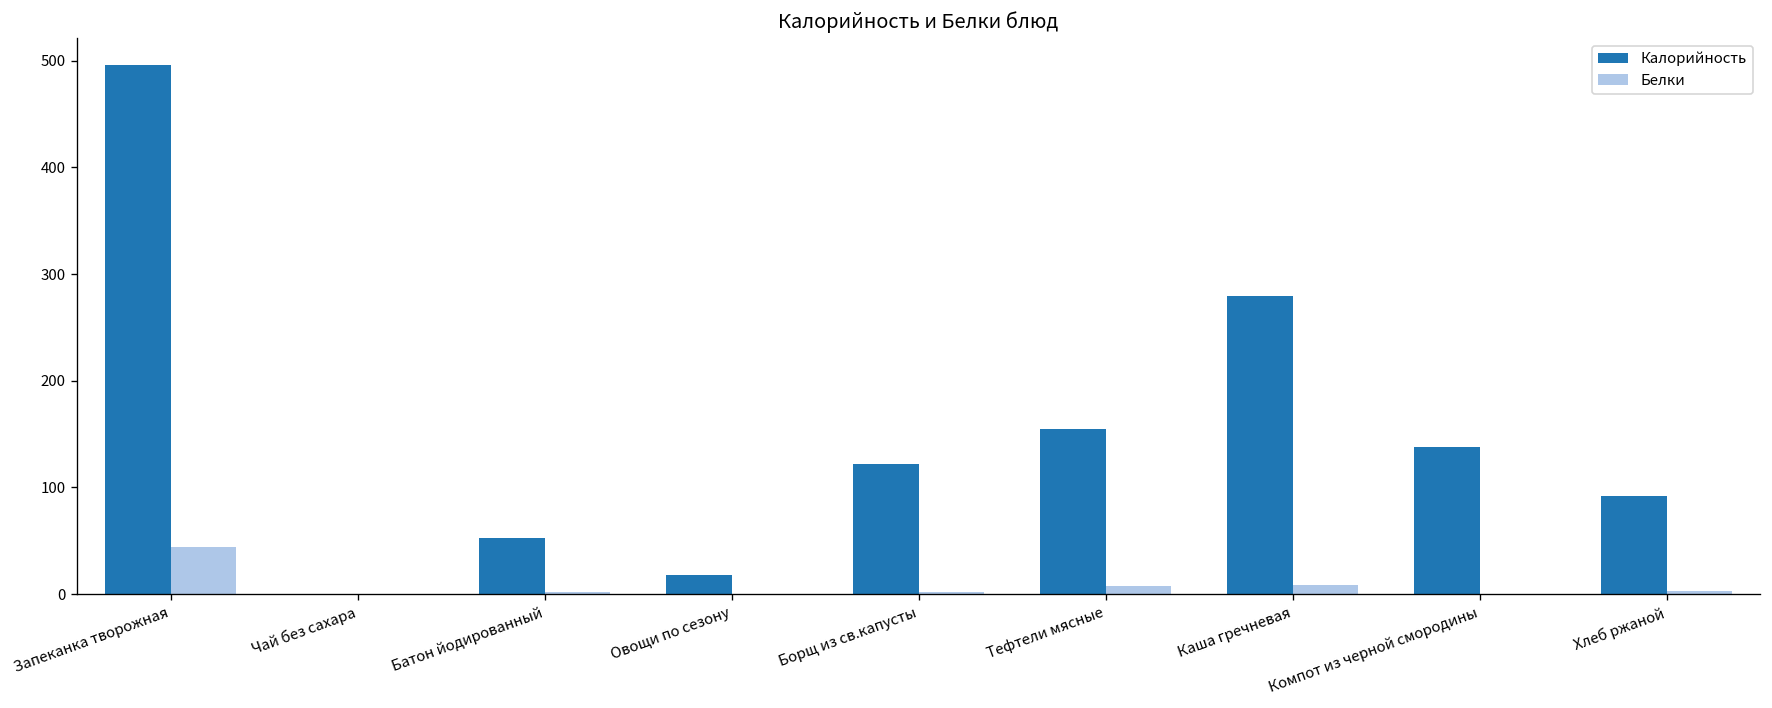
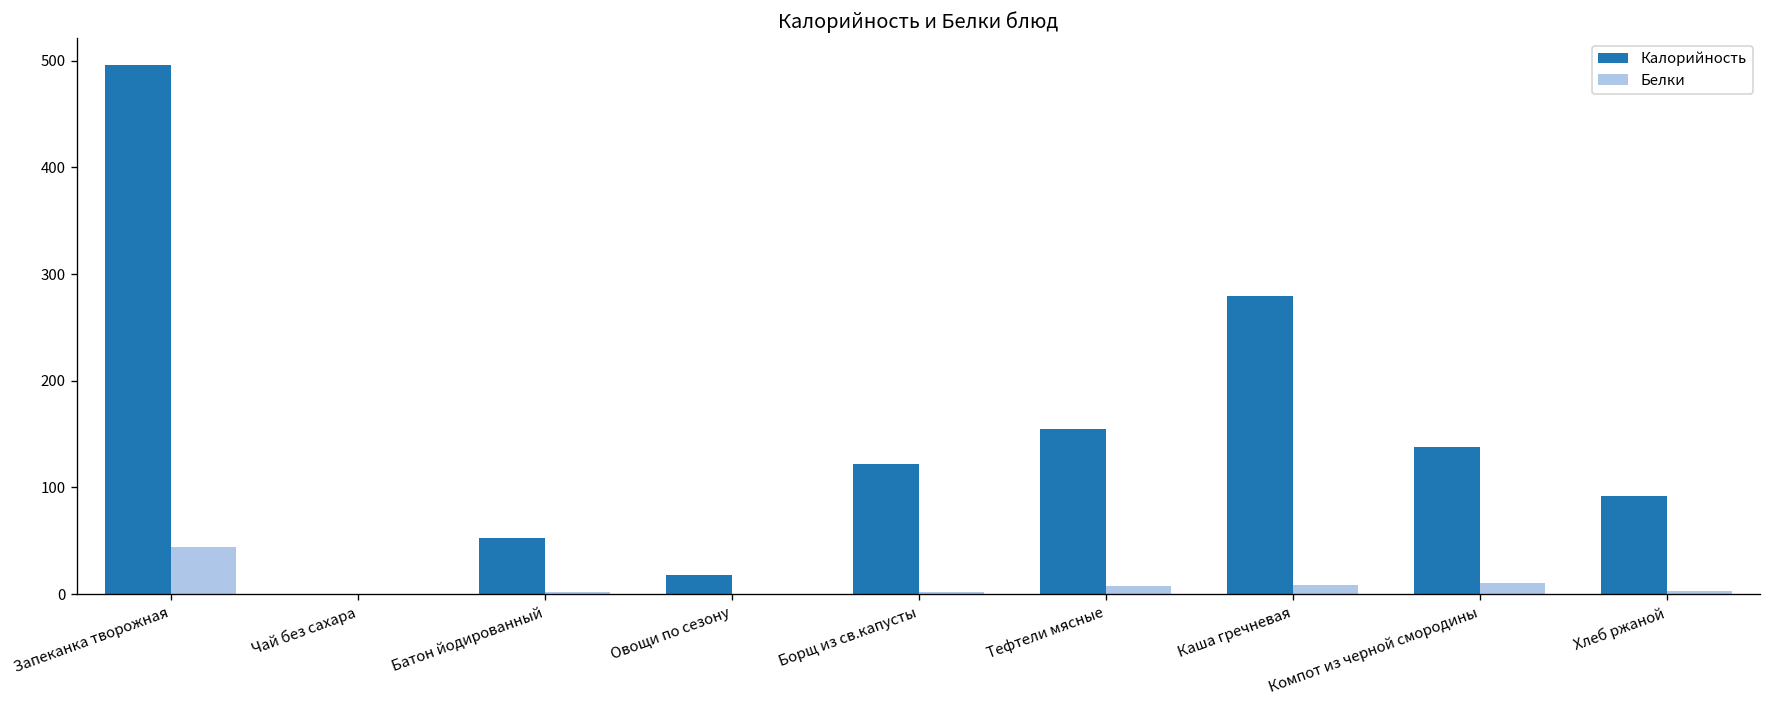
  {
    "Калорийность": {
      "Запеканка творожная": 500,
      "Батон йодированный": 50,
      "Овощи по сезону": 20,
      "Борщ из св.капусты": 120,
      "Тефтели мясные": 150,
      "Каша гречневая": 280,
      "Компот из черной смородины": 140,
      "Хлеб ржаной": 90
    },
    "Белки": {
      "Запеканка творожная": 40,
      "Тефтели мясные": 10,
      "Каша гречневая": 10,
-     "Компот из черной смородины": 0
+     "Компот из черной смородины": 10
    }
  }
